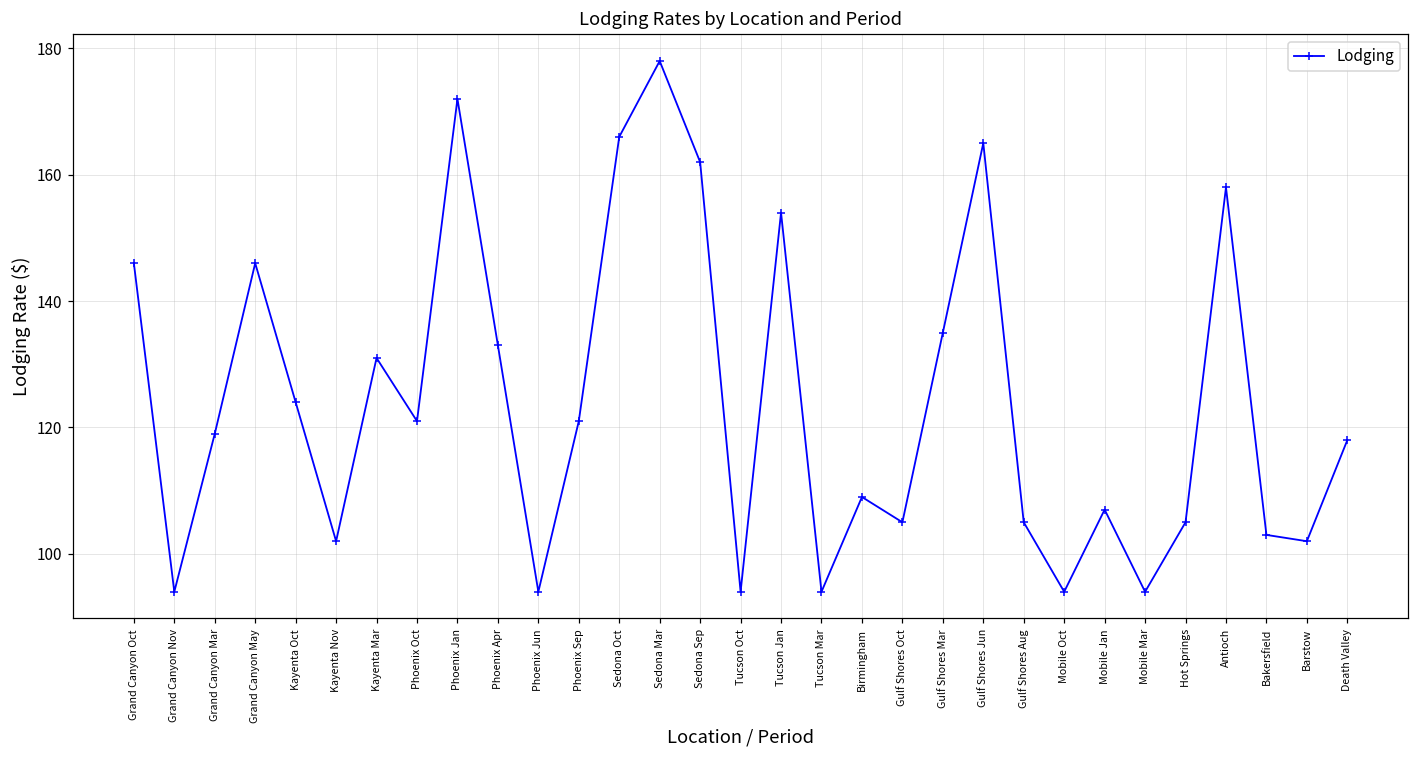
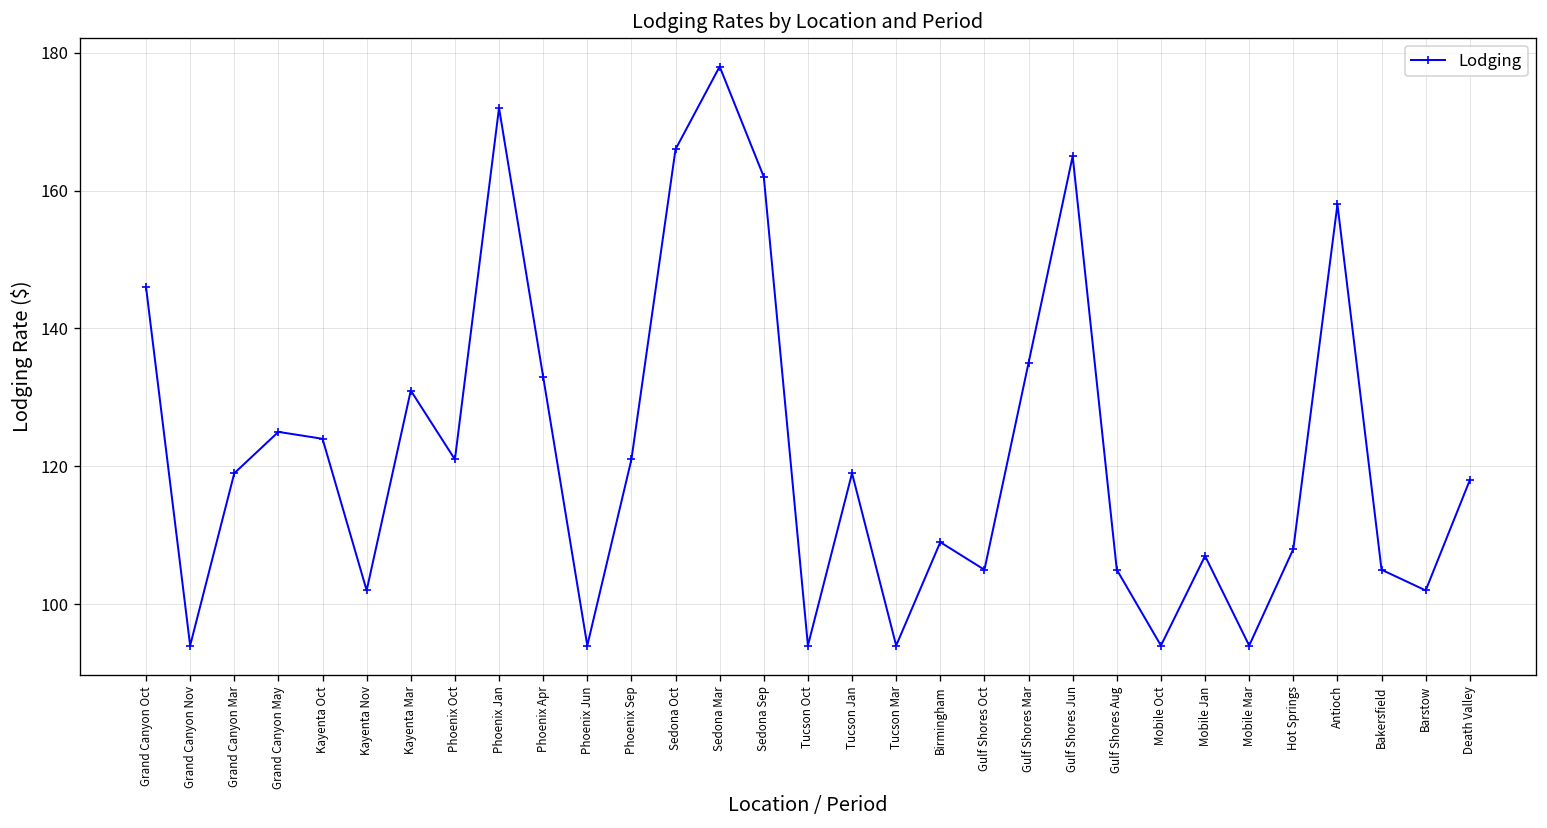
  {
    "Grand Canyon Oct": 146,
    "Grand Canyon Nov": 94,
    "Grand Canyon Mar": 119,
-   "Grand Canyon May": 146,
+   "Grand Canyon May": 125,
    "Kayenta Oct": 124,
    "Kayenta Nov": 102,
    "Kayenta Mar": 131,
    "Phoenix Oct": 121,
    "Phoenix Jan": 172,
    "Phoenix Apr": 133,
    "Phoenix Jun": 94,
    "Phoenix Sep": 121,
    "Sedona Oct": 166,
    "Sedona Mar": 178,
    "Sedona Sep": 162,
    "Tucson Oct": 94,
-   "Tucson Jan": 154,
+   "Tucson Jan": 119,
    "Tucson Mar": 94,
    "Birmingham": 109,
    "Gulf Shores Oct": 105,
    "Gulf Shores Mar": 135,
    "Gulf Shores Jun": 165,
    "Gulf Shores Aug": 105,
    "Mobile Oct": 94,
    "Mobile Jan": 107,
    "Mobile Mar": 94,
-   "Hot Springs": 105,
+   "Hot Springs": 108,
    "Antioch": 158,
-   "Bakersfield": 103,
+   "Bakersfield": 105,
    "Barstow": 102,
    "Death Valley": 118
  }
